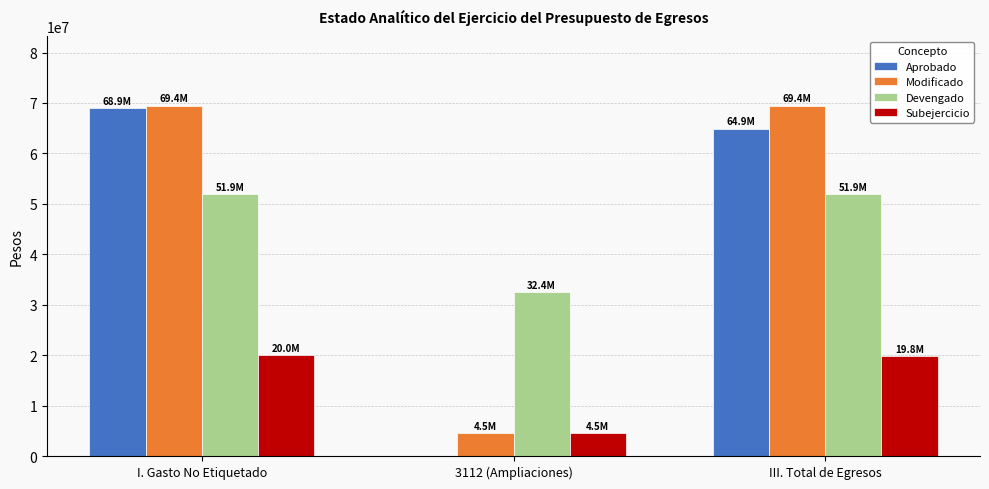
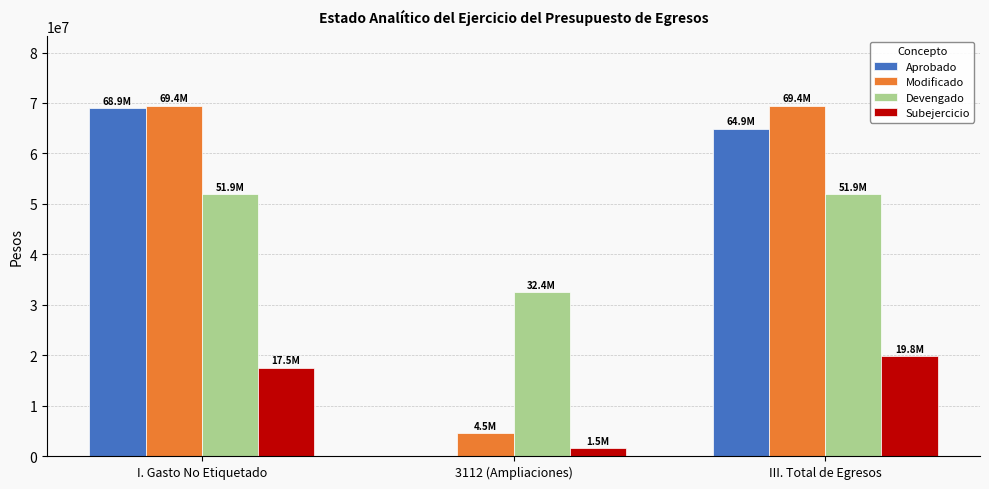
  {
    "Aprobado": {
      "I. Gasto No Etiquetado": "68.9M",
      "III. Total de Egresos": "64.9M"
    },
    "Modificado": {
      "I. Gasto No Etiquetado": "69.4M",
      "3112 (Ampliaciones)": "4.5M",
      "III. Total de Egresos": "69.4M"
    },
    "Devengado": {
      "I. Gasto No Etiquetado": "51.9M",
      "3112 (Ampliaciones)": "32.4M",
      "III. Total de Egresos": "51.9M"
    },
    "Subejercicio": {
-     "I. Gasto No Etiquetado": "20.0M",
-     "3112 (Ampliaciones)": "4.5M",
+     "I. Gasto No Etiquetado": "17.5M",
+     "3112 (Ampliaciones)": "1.5M",
      "III. Total de Egresos": "19.8M"
    }
  }
